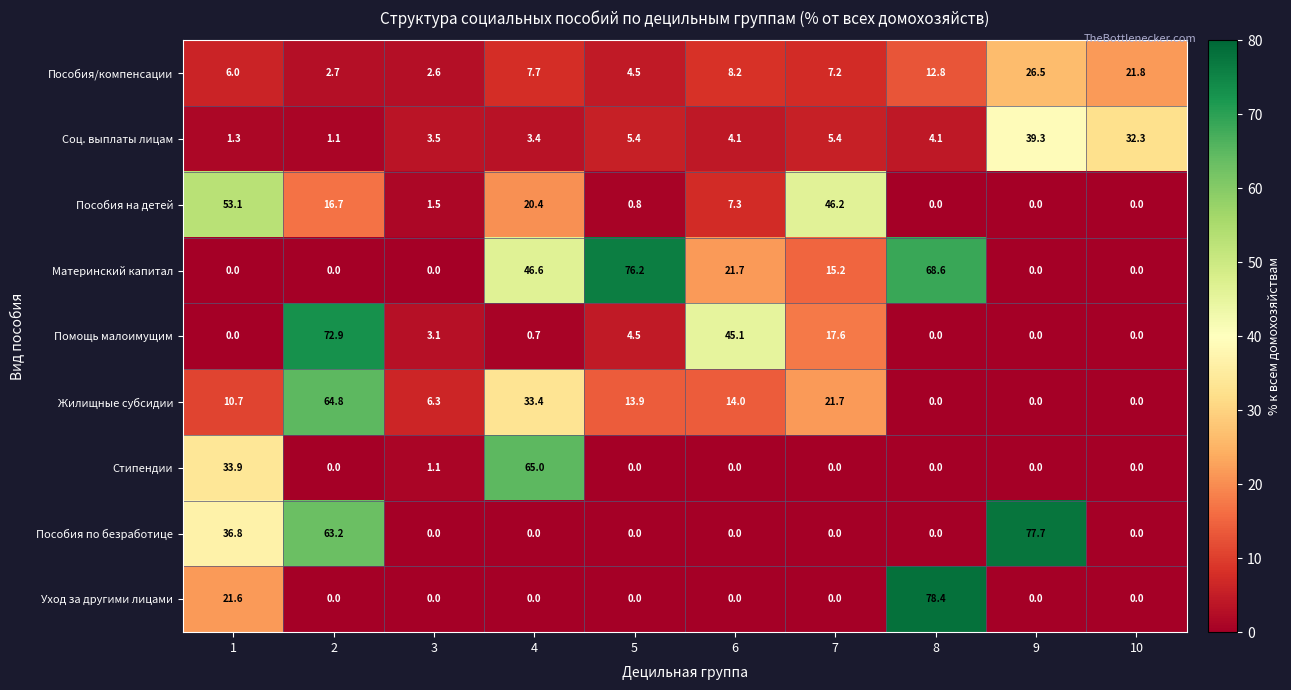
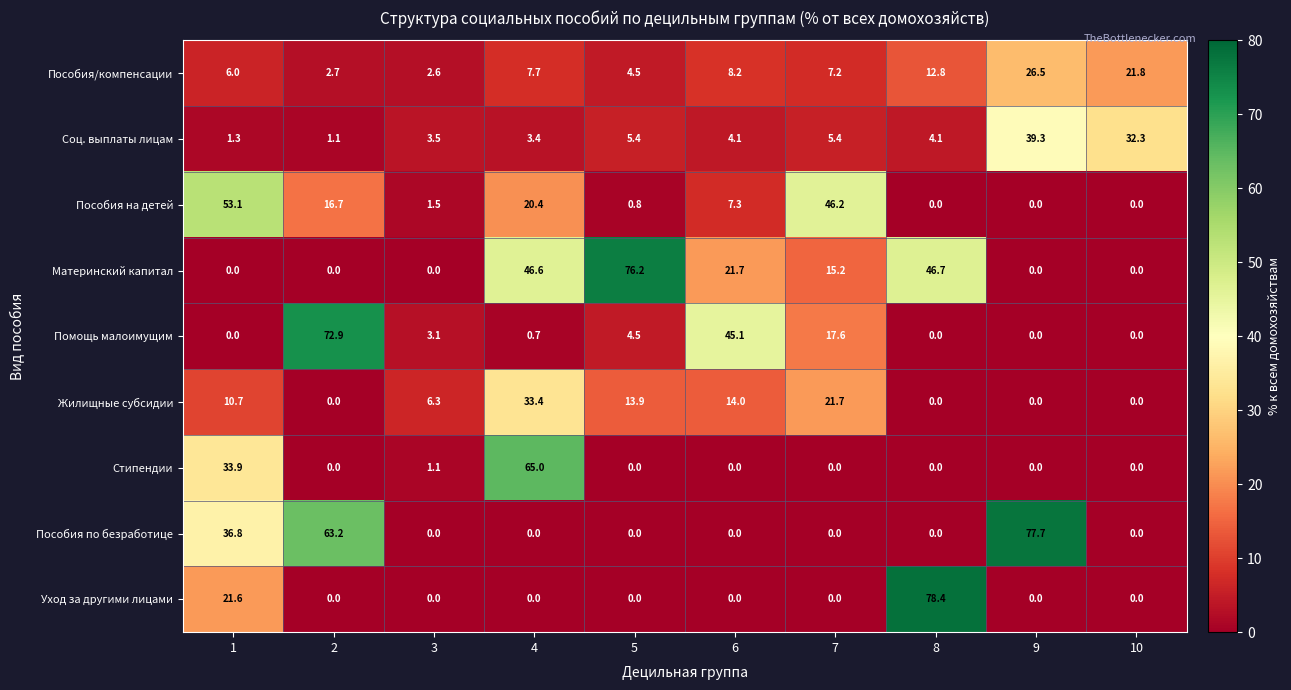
  {
    "Пособия/компенсации": {
      "1": 6.0,
      "2": 2.7,
      "3": 2.6,
      "4": 7.7,
      "5": 4.5,
      "6": 8.2,
      "7": 7.2,
      "8": 12.8,
      "9": 26.5,
      "10": 21.8
    },
    "Соц. выплаты лицам": {
      "1": 1.3,
      "2": 1.1,
      "3": 3.5,
      "4": 3.4,
      "5": 5.4,
      "6": 4.1,
      "7": 5.4,
      "8": 4.1,
      "9": 39.3,
      "10": 32.3
    },
    "Пособия на детей": {
      "1": 53.1,
      "2": 16.7,
      "3": 1.5,
      "4": 20.4,
      "5": 0.8,
      "6": 7.3,
      "7": 46.2,
      "8": 0.0,
      "9": 0.0,
      "10": 0.0
    },
    "Материнский капитал": {
      "1": 0.0,
      "2": 0.0,
      "3": 0.0,
      "4": 46.6,
      "5": 76.2,
      "6": 21.7,
      "7": 15.2,
-     "8": 68.6,
+     "8": 46.7,
      "9": 0.0,
      "10": 0.0
    },
    "Помощь малоимущим": {
      "1": 0.0,
      "2": 72.9,
      "3": 3.1,
      "4": 0.7,
      "5": 4.5,
      "6": 45.1,
      "7": 17.6,
      "8": 0.0,
      "9": 0.0,
      "10": 0.0
    },
    "Жилищные субсидии": {
      "1": 10.7,
-     "2": 64.8,
+     "2": 0.0,
      "3": 6.3,
      "4": 33.4,
      "5": 13.9,
      "6": 14.0,
      "7": 21.7,
      "8": 0.0,
      "9": 0.0,
      "10": 0.0
    },
    "Стипендии": {
      "1": 33.9,
      "2": 0.0,
      "3": 1.1,
      "4": 65.0,
      "5": 0.0,
      "6": 0.0,
      "7": 0.0,
      "8": 0.0,
      "9": 0.0,
      "10": 0.0
    },
    "Пособия по безработице": {
      "1": 36.8,
      "2": 63.2,
      "3": 0.0,
      "4": 0.0,
      "5": 0.0,
      "6": 0.0,
      "7": 0.0,
      "8": 0.0,
      "9": 77.7,
      "10": 0.0
    },
    "Уход за другими лицами": {
      "1": 21.6,
      "2": 0.0,
      "3": 0.0,
      "4": 0.0,
      "5": 0.0,
      "6": 0.0,
      "7": 0.0,
      "8": 78.4,
      "9": 0.0,
      "10": 0.0
    }
  }
